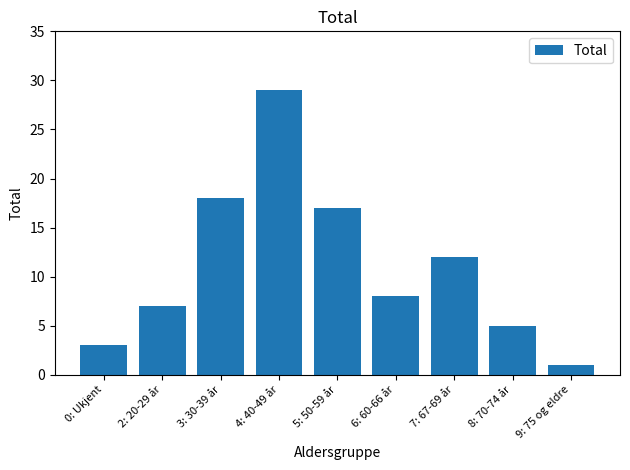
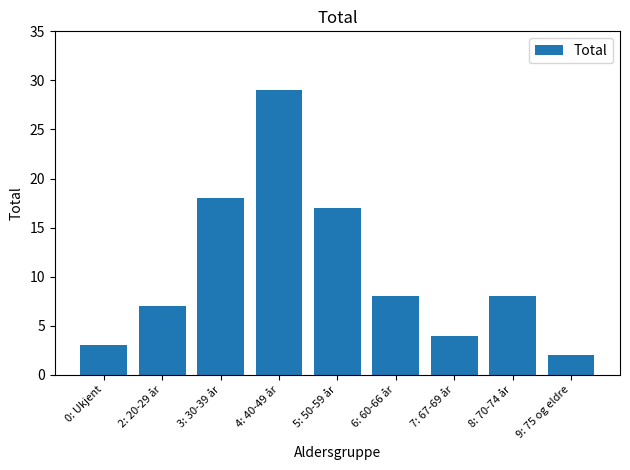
  {
    "0: Ukjent": 3,
    "2: 20-29 år": 7,
    "3: 30-39 år": 18,
    "4: 40-49 år": 29,
    "5: 50-59 år": 17,
    "6: 60-66 år": 8,
-   "7: 67-69 år": 12,
-   "8: 70-74 år": 5,
-   "9: 75 og eldre": 1
+   "7: 67-69 år": 4,
+   "8: 70-74 år": 8,
+   "9: 75 og eldre": 2
  }
